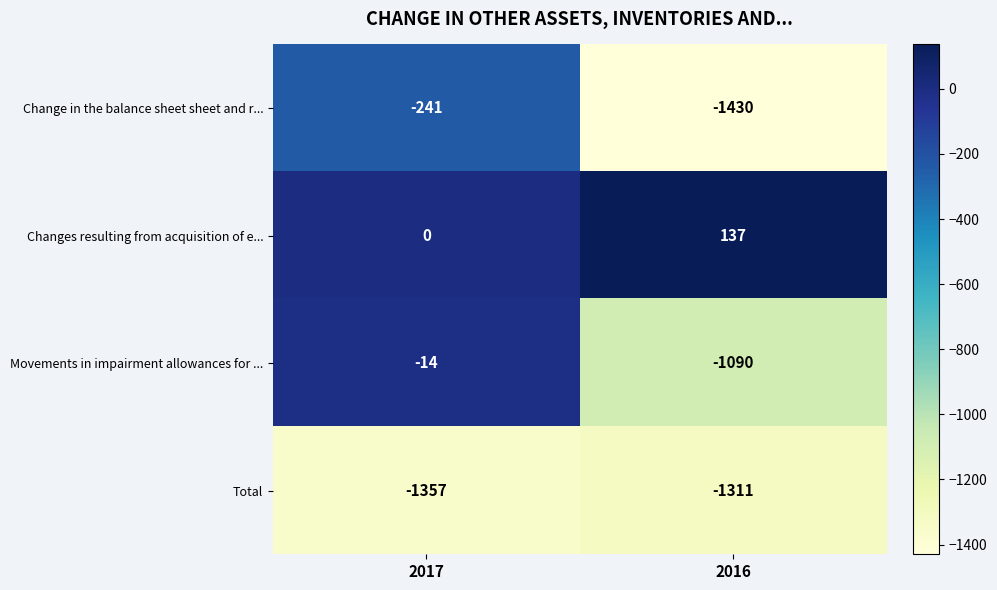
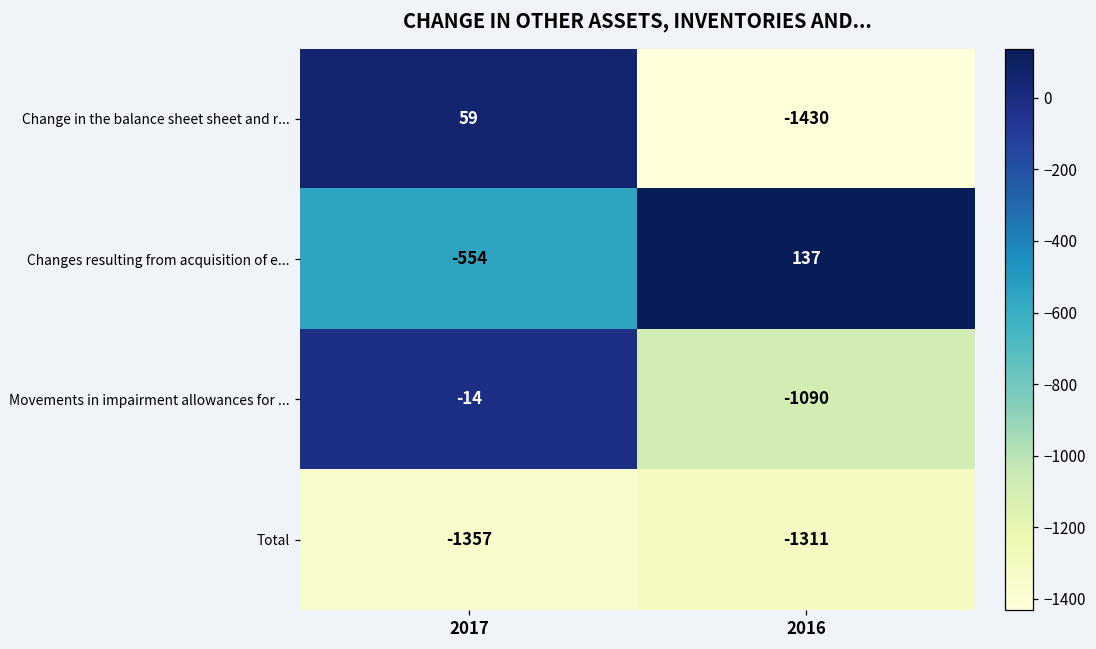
  {
    "Change in the balance sheet sheet and r...": {
-     "2017": -241,
+     "2017": 59,
      "2016": -1430
    },
    "Changes resulting from acquisition of e...": {
-     "2017": 0,
+     "2017": -554,
      "2016": 137
    },
    "Movements in impairment allowances for ...": {
      "2017": -14,
      "2016": -1090
    },
    "Total": {
      "2017": -1357,
      "2016": -1311
    }
  }
